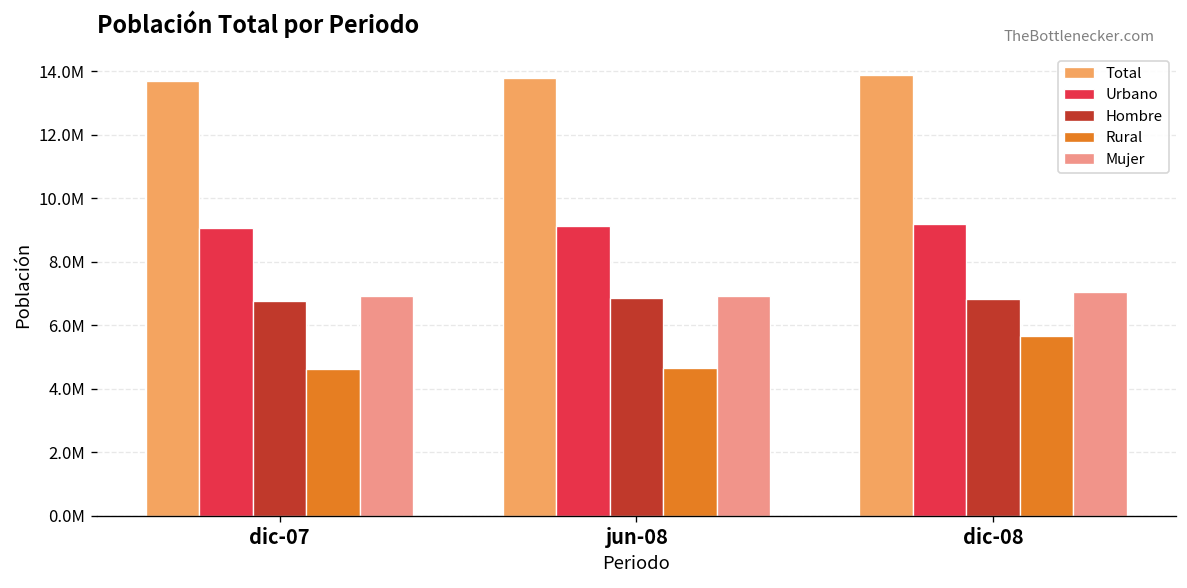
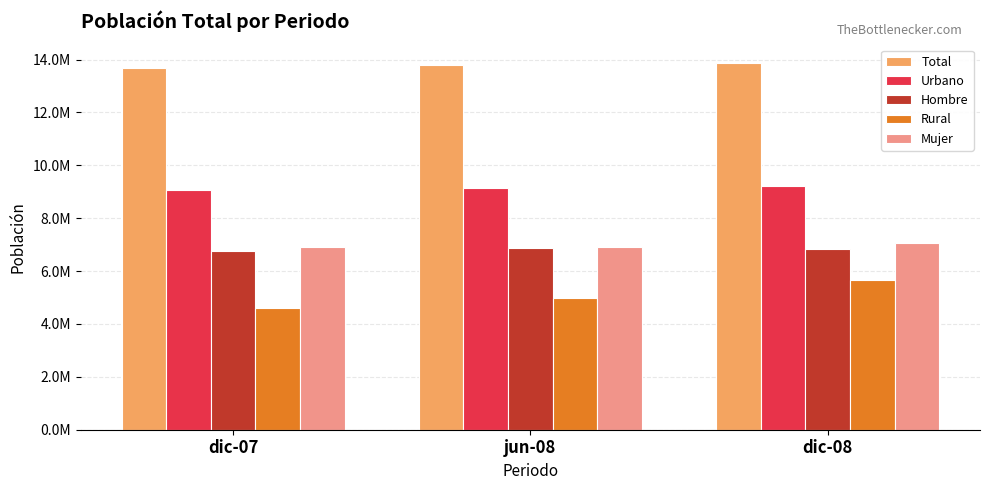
  {
    "Rural": {
      "dic-07": 4600000,
-     "jun-08": 4700000,
+     "jun-08": 5000000,
      "dic-08": 5700000
    }
  }
